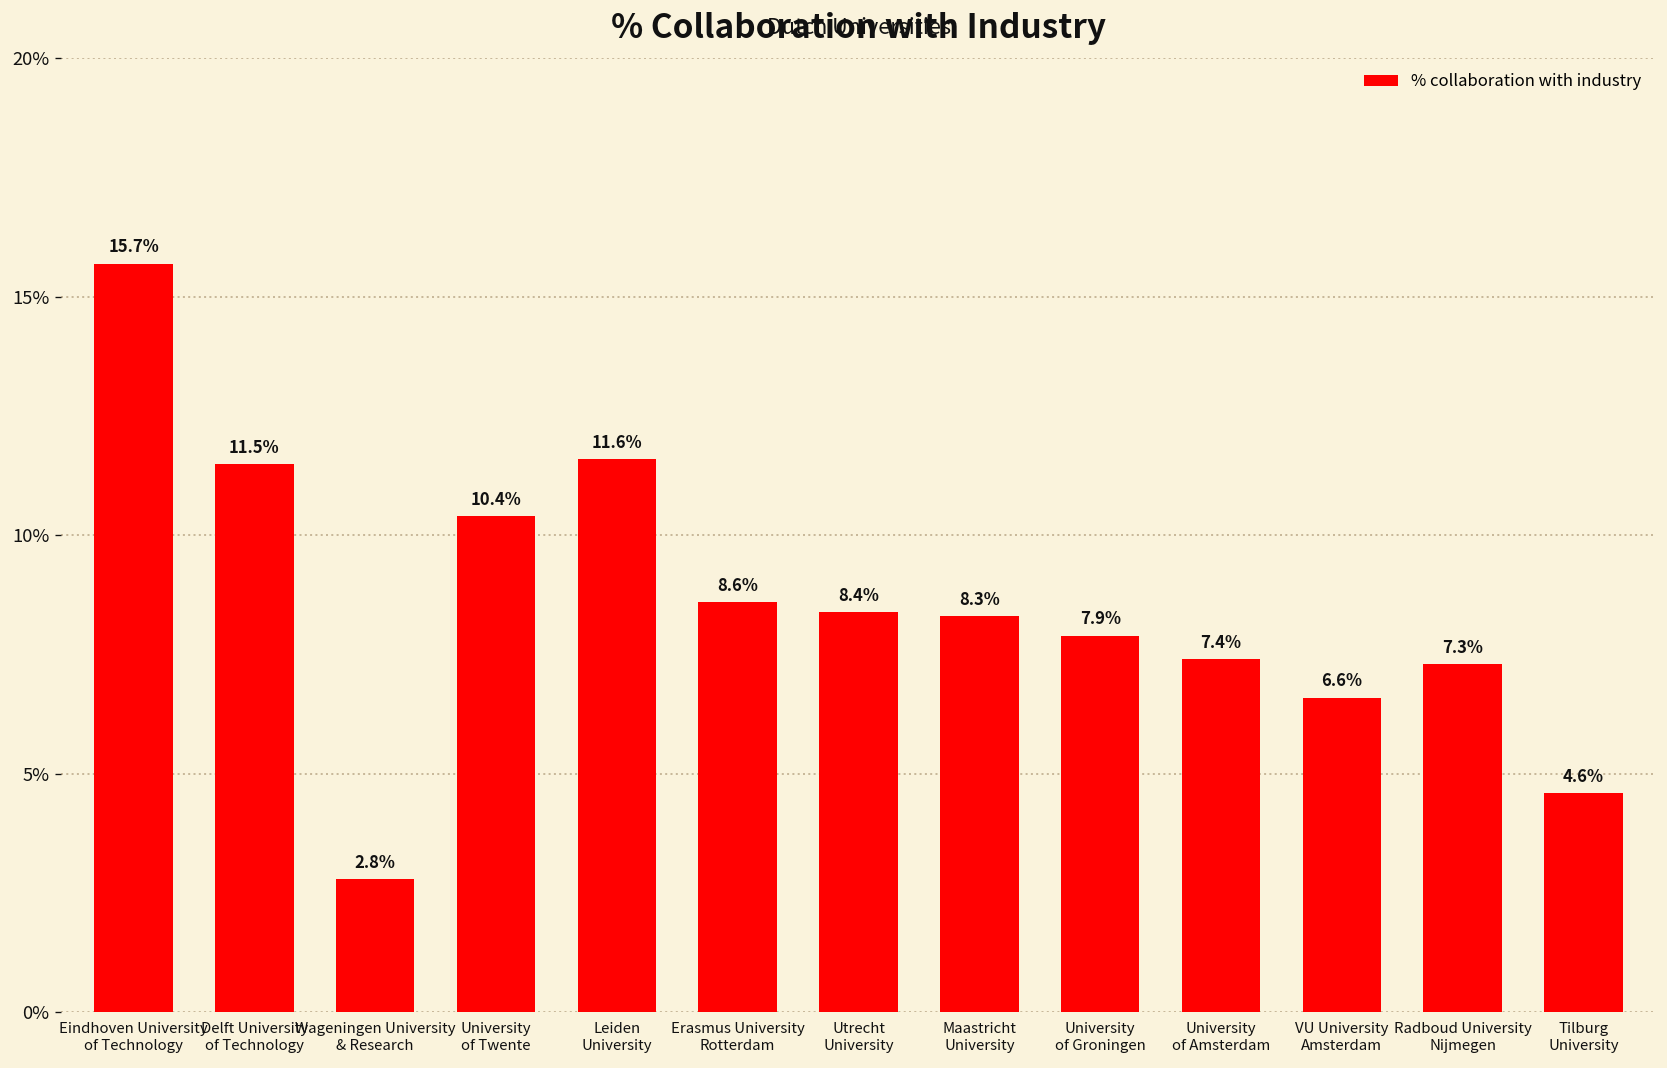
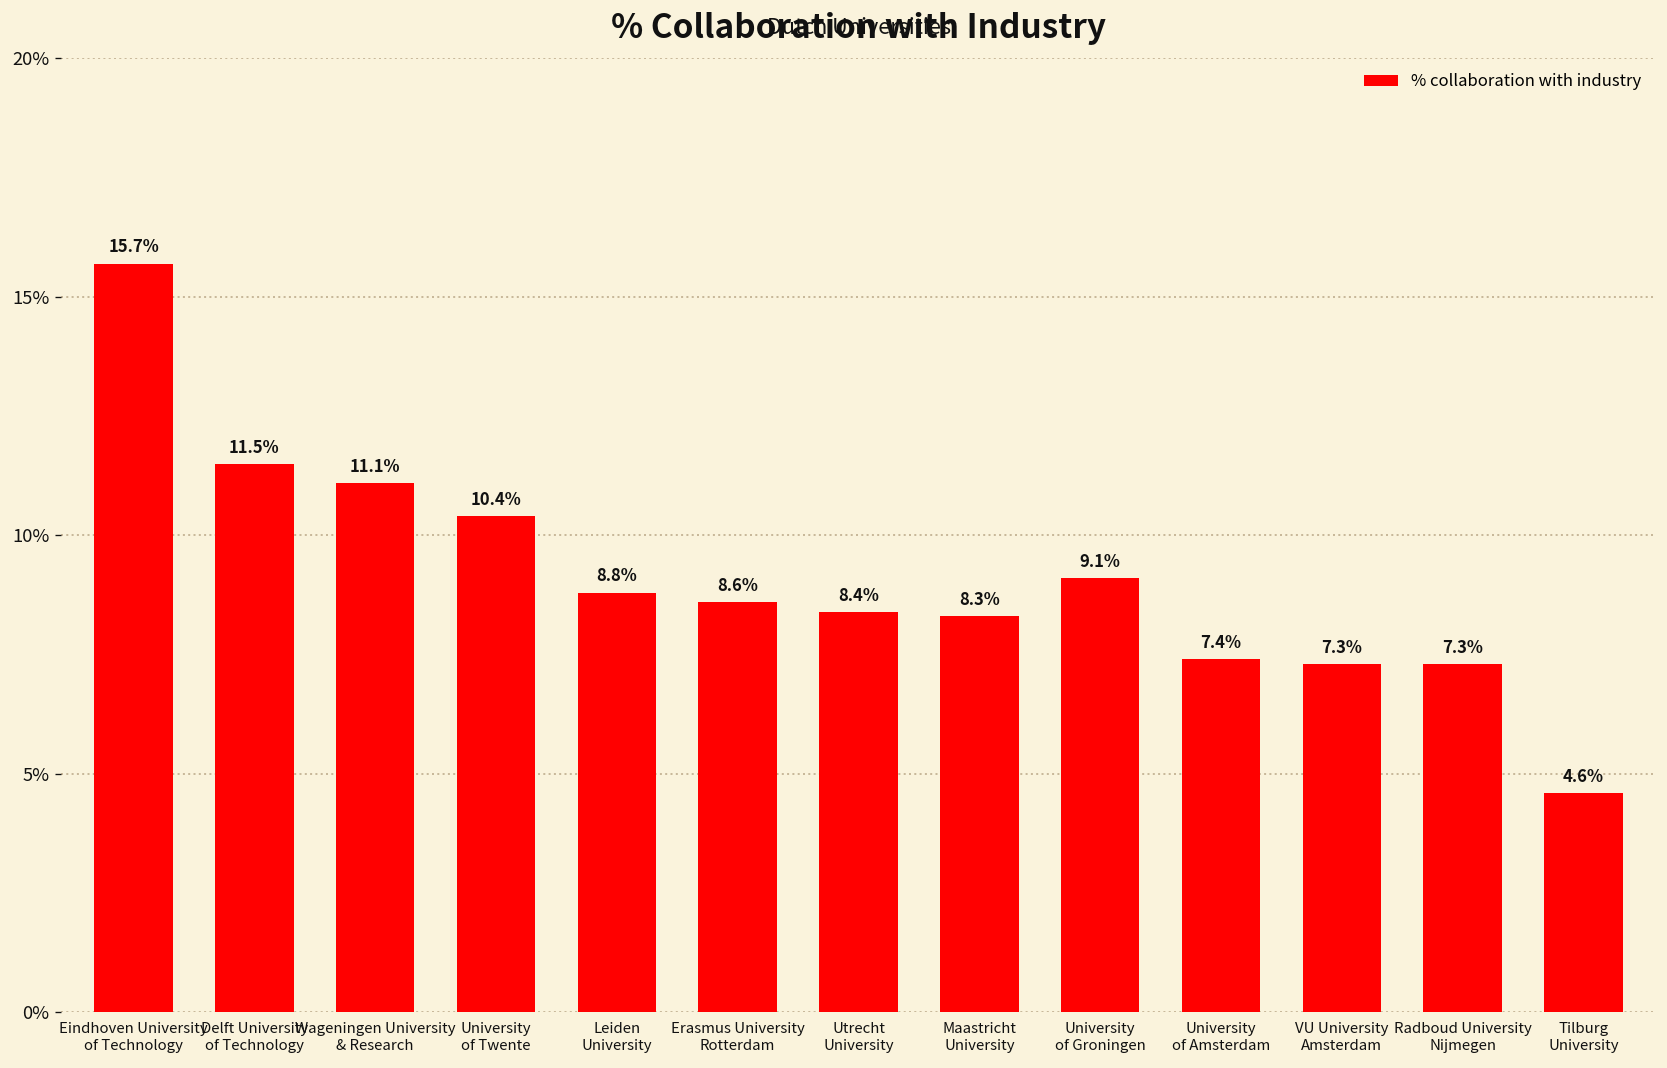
  {
    "Eindhoven University of Technology": "15.7%",
    "Delft University of Technology": "11.5%",
-   "Wageningen University & Research": "2.8%",
+   "Wageningen University & Research": "11.1%",
    "University of Twente": "10.4%",
-   "Leiden University": "11.6%",
+   "Leiden University": "8.8%",
    "Erasmus University Rotterdam": "8.6%",
    "Utrecht University": "8.4%",
    "Maastricht University": "8.3%",
-   "University of Groningen": "7.9%",
+   "University of Groningen": "9.1%",
    "University of Amsterdam": "7.4%",
-   "VU University Amsterdam": "6.6%",
+   "VU University Amsterdam": "7.3%",
    "Radboud University Nijmegen": "7.3%",
    "Tilburg University": "4.6%"
  }
